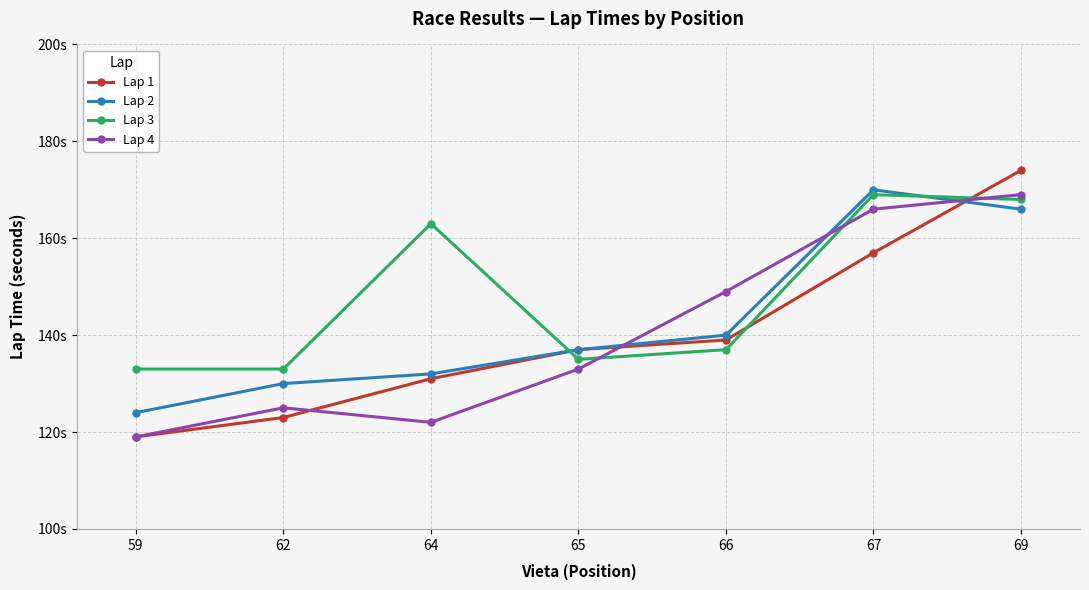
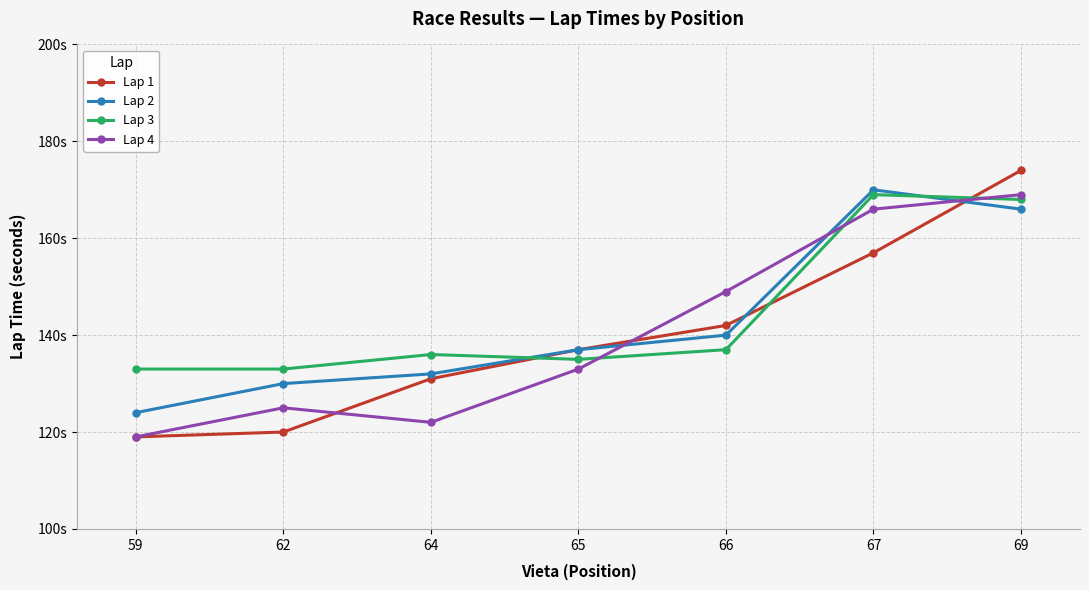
  {
    "Lap 1": {
-     "62": "123s",
+     "62": "120s",
      "64": "131s",
-     "66": "139s",
+     "66": "142s",
      "67": "157s",
      "69": "174s"
    },
    "Lap 2": {
      "59": "124s",
      "62": "130s",
      "64": "132s",
      "66": "140s",
      "67": "170s",
      "69": "166s"
    },
    "Lap 3": {
      "59": "133s",
      "62": "133s",
-     "64": "163s",
+     "64": "136s",
      "65": "135s",
      "66": "137s",
      "67": "169s",
      "69": "168s"
    },
    "Lap 4": {
      "62": "125s",
      "64": "122s",
      "65": "133s",
      "66": "149s",
      "67": "166s",
      "69": "169s"
    }
  }
